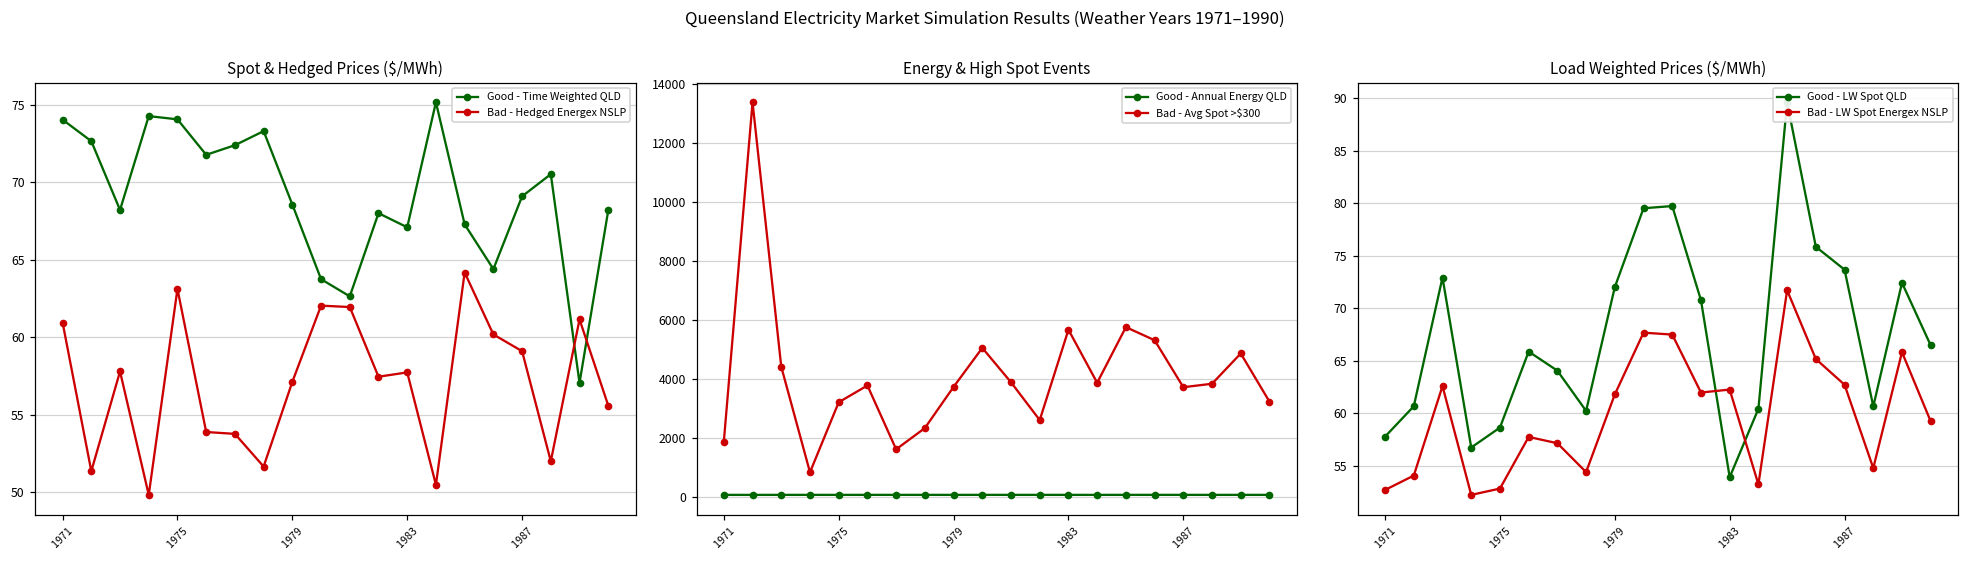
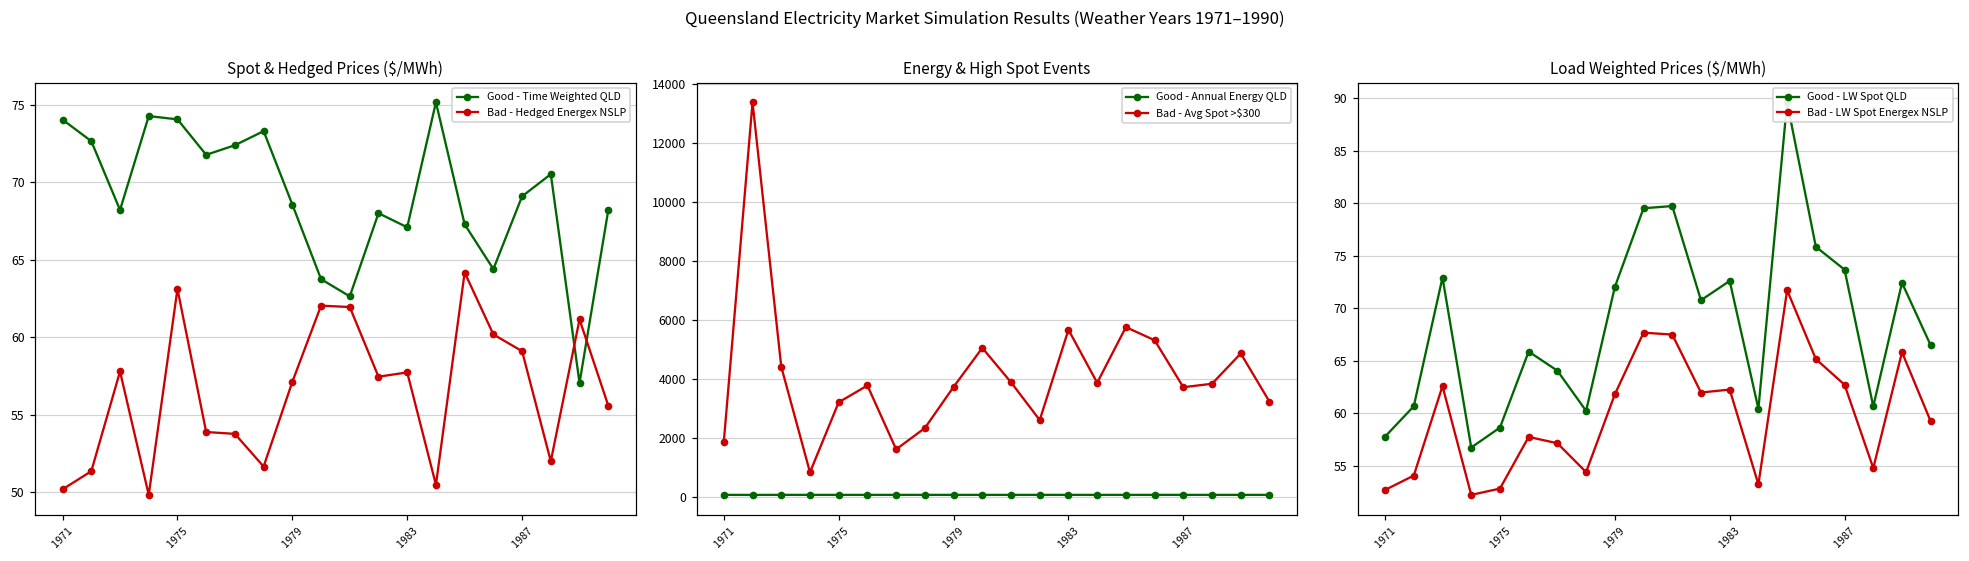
  {
    "Spot & Hedged Prices ($/MWh)": {
      "Good - Time Weighted QLD": {
        "1971": 74.1,
        "1975": 74.1,
        "1979": 68.6,
        "1983": 67.1,
        "1987": 69.1
      },
      "Bad - Hedged Energex NSLP": {
-       "1971": 61.0,
+       "1971": 50.2,
        "1975": 63.1,
        "1979": 57.1,
        "1983": 57.7,
        "1987": 59.1
      }
    },
    "Energy & High Spot Events": {
      "Good - Annual Energy QLD": {
        "1971": 100,
        "1975": 100,
        "1979": 100,
        "1983": 100,
        "1987": 100
      },
      "Bad - Avg Spot >$300": {
        "1971": 1900,
        "1975": 3200,
        "1979": 3700,
        "1983": 5700,
        "1987": 3700
      }
    },
    "Load Weighted Prices ($/MWh)": {
      "Good - LW Spot QLD": {
        "1971": 58,
        "1975": 59,
        "1979": 72,
-       "1983": 54,
+       "1983": 73,
        "1987": 74
      },
      "Bad - LW Spot Energex NSLP": {
        "1971": 53,
        "1975": 53,
        "1979": 62,
        "1983": 62,
        "1987": 63
      }
    }
  }
